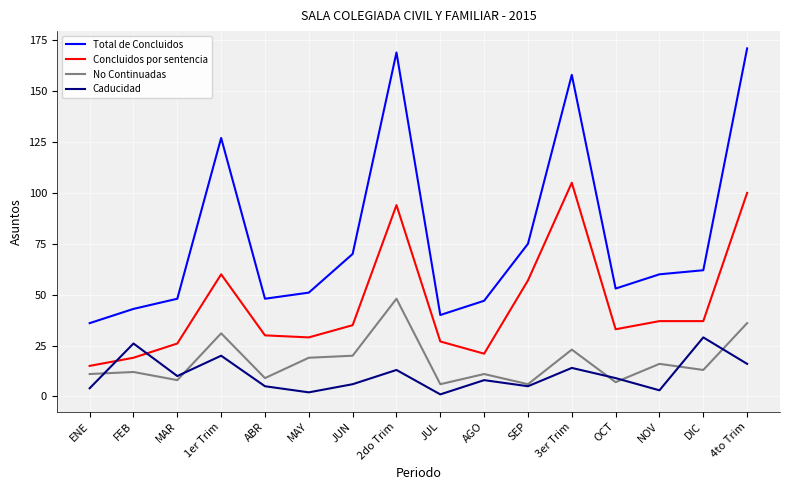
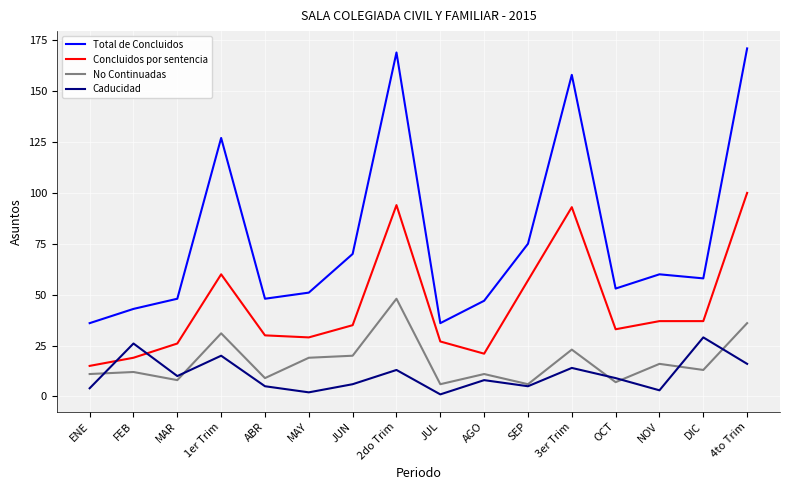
  {
    "Total de Concluidos": {
      "ENE": 36,
      "FEB": 43,
      "MAR": 48,
      "1er Trim": 127,
      "ABR": 48,
      "MAY": 51,
      "JUN": 70,
      "2do Trim": 169,
-     "JUL": 40,
+     "JUL": 36,
      "AGO": 47,
      "SEP": 75,
      "3er Trim": 158,
      "OCT": 53,
      "NOV": 60,
-     "DIC": 62,
+     "DIC": 58,
      "4to Trim": 171
    },
    "Concluidos por sentencia": {
      "ENE": 15,
      "FEB": 19,
      "MAR": 26,
      "1er Trim": 60,
      "ABR": 30,
      "MAY": 29,
      "JUN": 35,
      "2do Trim": 94,
      "JUL": 27,
      "AGO": 21,
      "SEP": 57,
-     "3er Trim": 105,
+     "3er Trim": 93,
      "OCT": 33,
      "NOV": 37,
      "DIC": 37,
      "4to Trim": 100
    },
    "No Continuadas": {
      "ENE": 11,
      "FEB": 12,
      "MAR": 8,
      "1er Trim": 31,
      "ABR": 9,
      "MAY": 19,
      "JUN": 20,
      "2do Trim": 48,
      "JUL": 6,
      "AGO": 11,
      "3er Trim": 23,
      "OCT": 7,
      "NOV": 16,
      "DIC": 13,
      "4to Trim": 36
    },
    "Caducidad": {
      "ENE": 4,
      "FEB": 26,
      "MAR": 10,
      "1er Trim": 20,
      "ABR": 5,
      "MAY": 2,
      "JUN": 6,
      "2do Trim": 13,
      "JUL": 1,
      "AGO": 8,
      "3er Trim": 14,
      "OCT": 9,
      "NOV": 3,
      "DIC": 29,
      "4to Trim": 16
    }
  }
